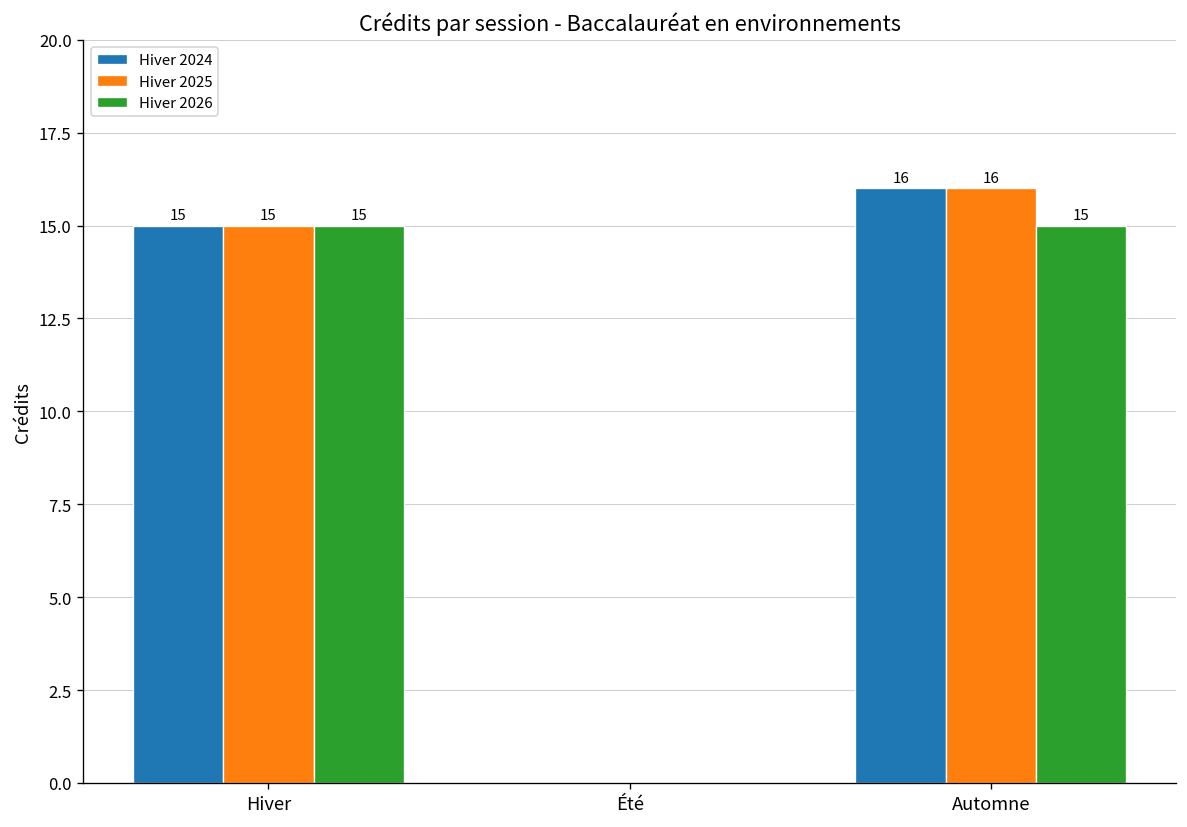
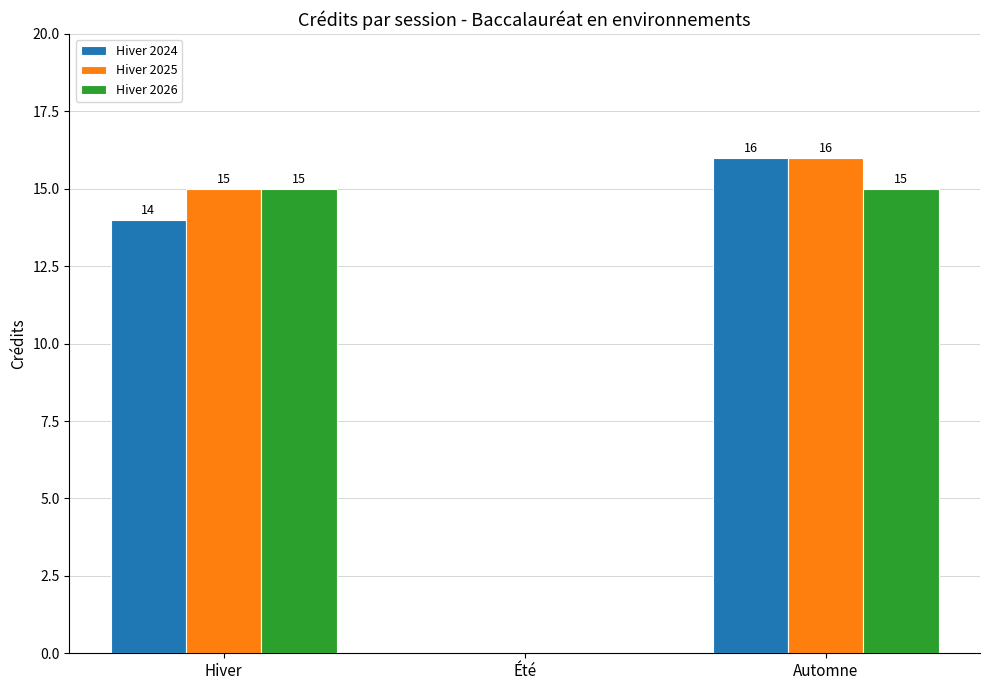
  {
    "Hiver 2024": {
-     "Hiver": 15,
+     "Hiver": 14,
      "Automne": 16
    },
    "Hiver 2025": {
      "Hiver": 15,
      "Automne": 16
    },
    "Hiver 2026": {
      "Hiver": 15,
      "Automne": 15
    }
  }
